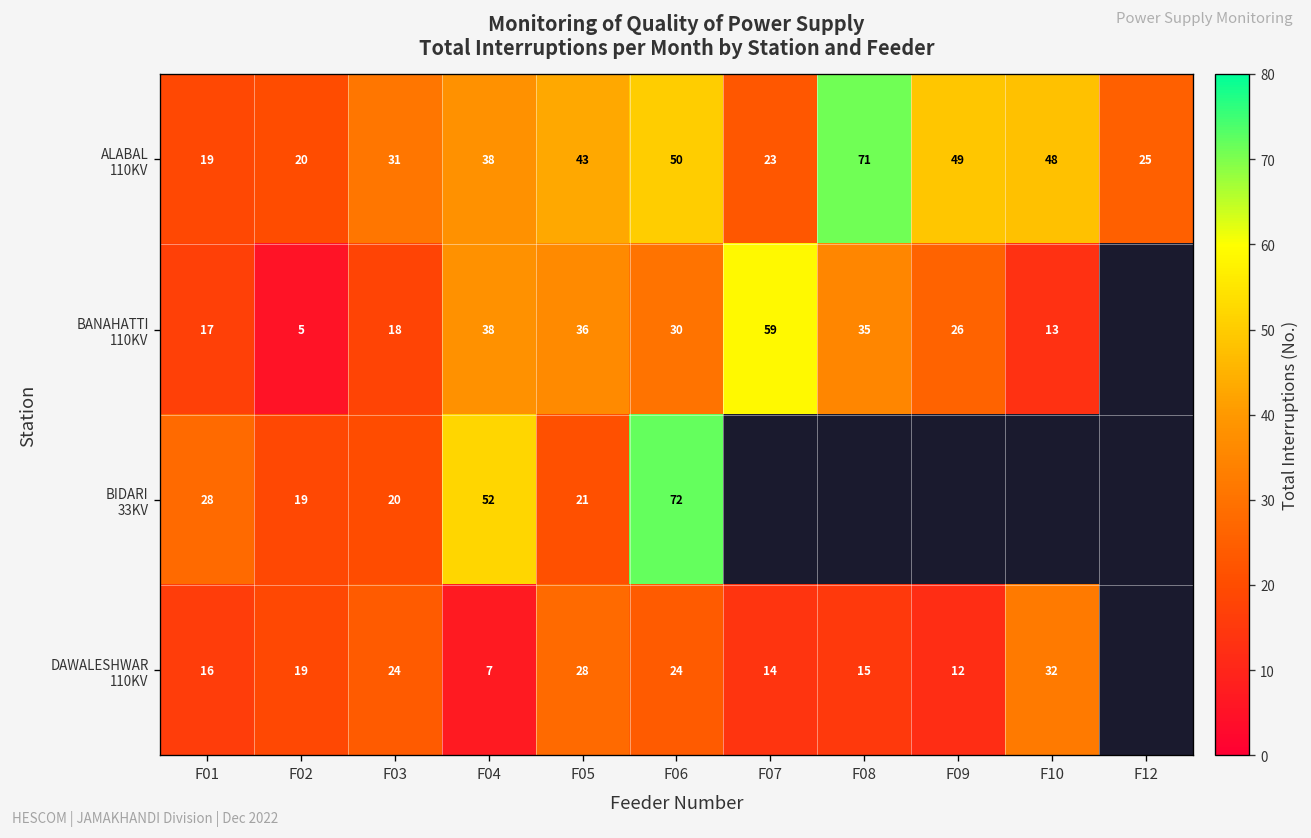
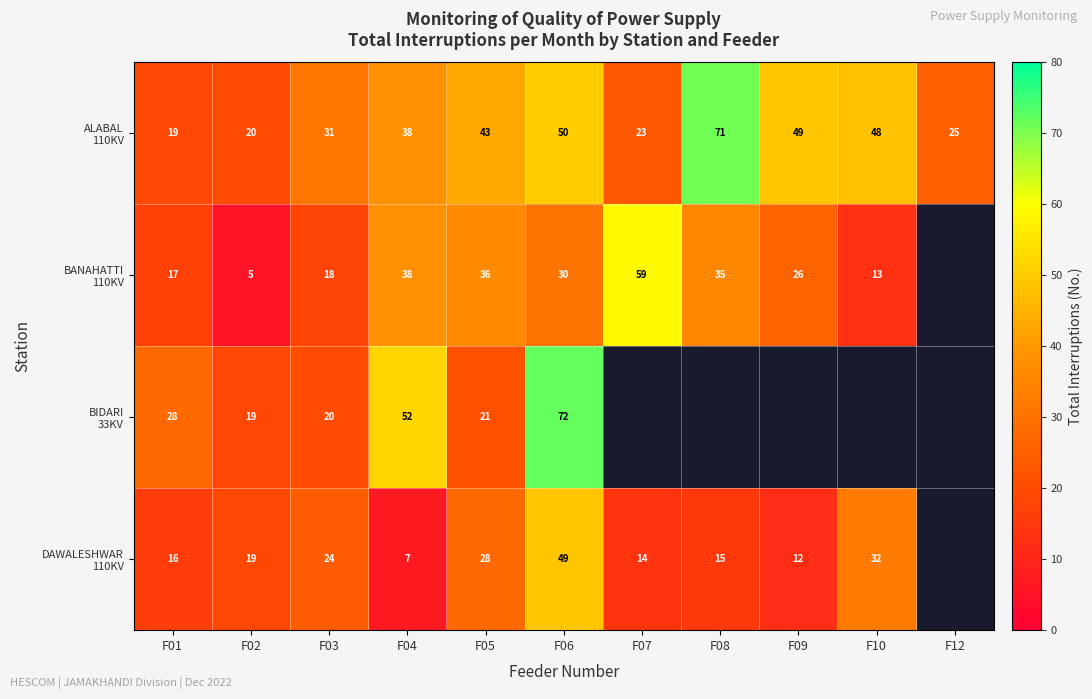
  {
    "ALABAL 110KV": {
      "F01": 19,
      "F02": 20,
      "F03": 31,
      "F04": 38,
      "F05": 43,
      "F06": 50,
      "F07": 23,
      "F08": 71,
      "F09": 49,
      "F10": 48,
      "F12": 25
    },
    "BANAHATTI 110KV": {
      "F01": 17,
      "F02": 5,
      "F03": 18,
      "F04": 38,
      "F05": 36,
      "F06": 30,
      "F07": 59,
      "F08": 35,
      "F09": 26,
      "F10": 13
    },
    "BIDARI 33KV": {
      "F01": 28,
      "F02": 19,
      "F03": 20,
      "F04": 52,
      "F05": 21,
      "F06": 72
    },
    "DAWALESHWAR 110KV": {
      "F01": 16,
      "F02": 19,
      "F03": 24,
      "F04": 7,
      "F05": 28,
-     "F06": 24,
+     "F06": 49,
      "F07": 14,
      "F08": 15,
      "F09": 12,
      "F10": 32
    }
  }
